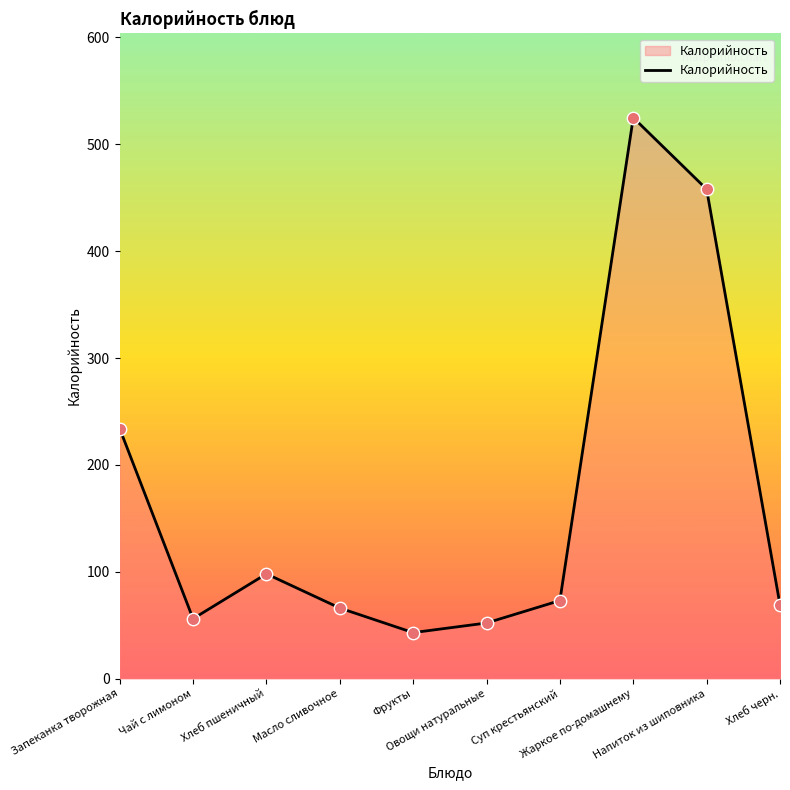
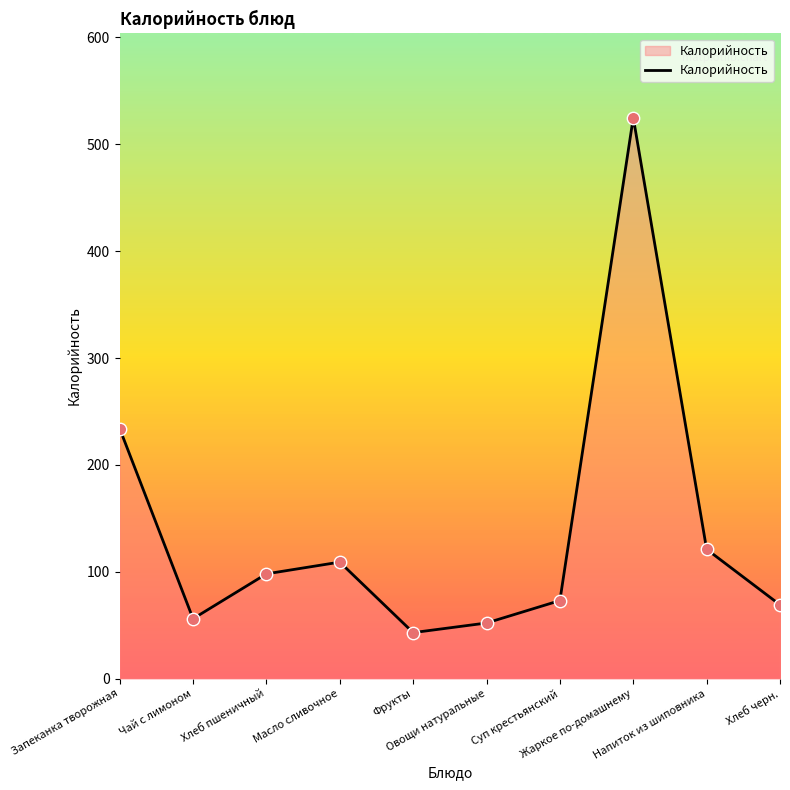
  {
    "Запеканка творожная": 234,
    "Чай с лимоном": 56,
    "Хлеб пшеничный": 98,
-   "Масло сливочное": 66,
+   "Масло сливочное": 109,
    "Фрукты": 43,
    "Овощи натуральные": 52,
    "Суп крестьянский": 73,
    "Жаркое по-домашнему": 525,
-   "Напиток из шиповника": 458,
+   "Напиток из шиповника": 121,
    "Хлеб черн.": 69
  }
